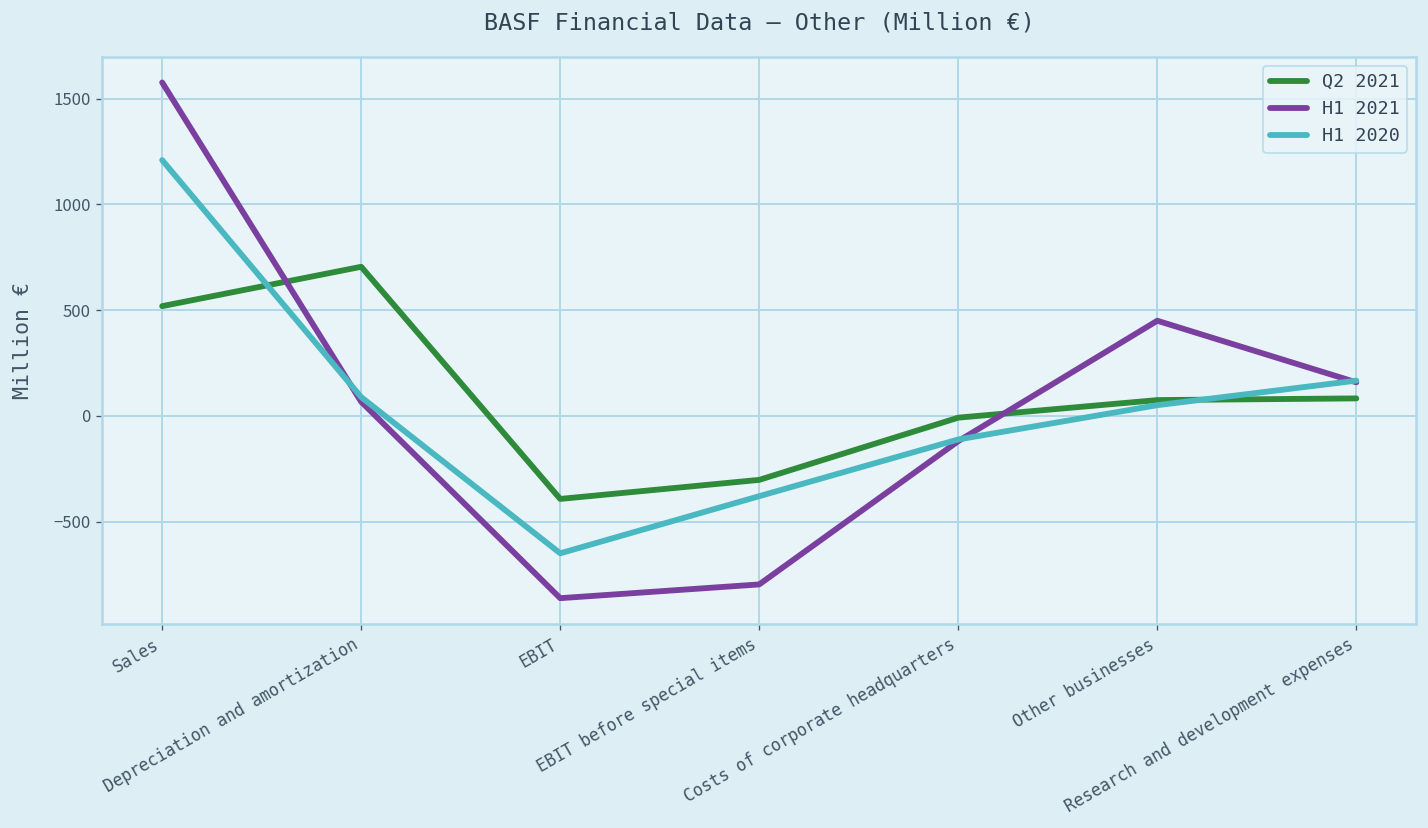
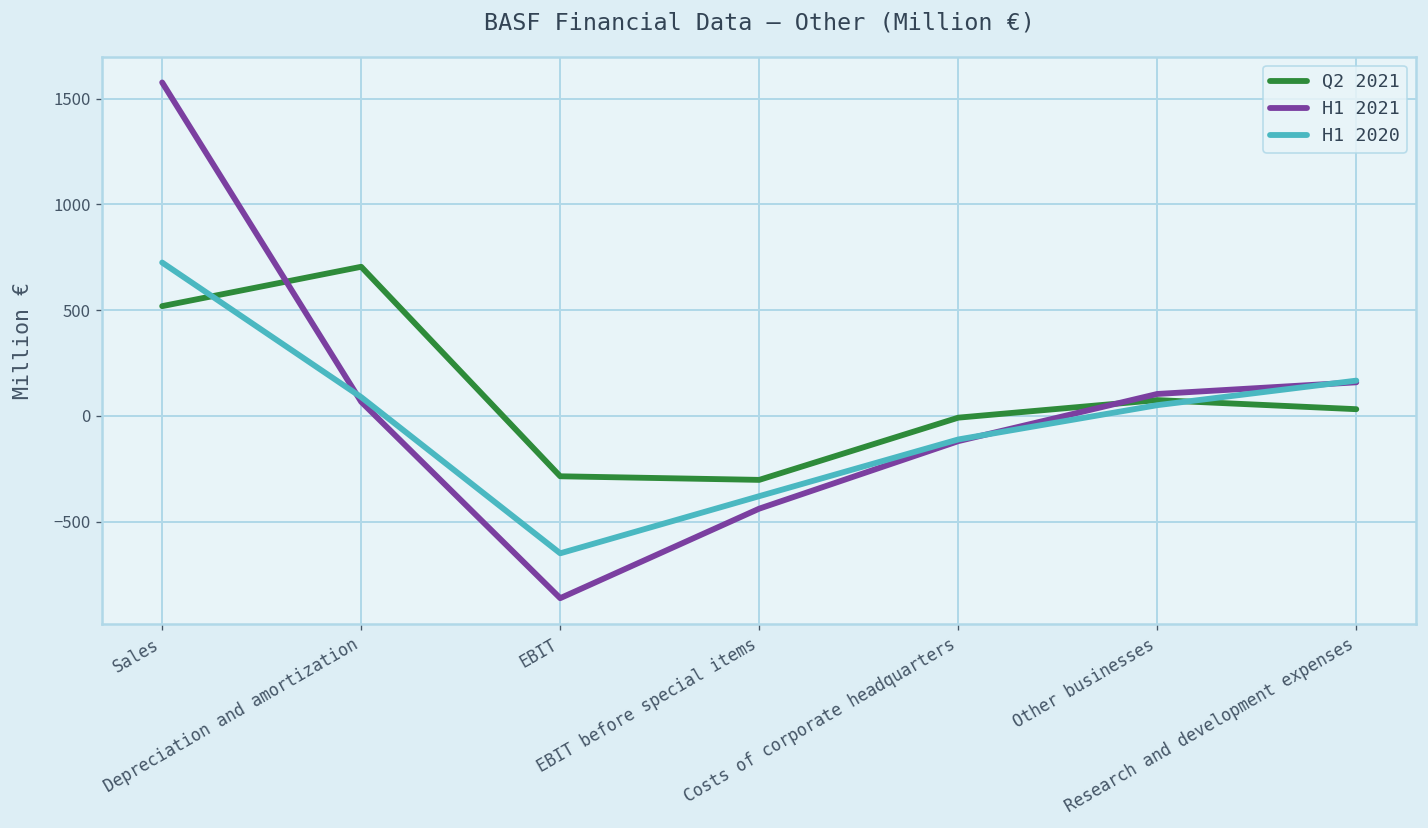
  {
    "Q2 2021": {
      "Sales": 520,
      "Depreciation and amortization": 710,
-     "EBIT": -390,
+     "EBIT": -290,
      "EBIT before special items": -300,
      "Costs of corporate headquarters": -10,
      "Other businesses": 80,
-     "Research and development expenses": 80
+     "Research and development expenses": 30
    },
    "H1 2021": {
      "Sales": 1580,
      "Depreciation and amortization": 70,
      "EBIT": -860,
-     "EBIT before special items": -800,
-     "Other businesses": 450
+     "EBIT before special items": -440,
+     "Other businesses": 100
    },
    "H1 2020": {
-     "Sales": 1210,
+     "Sales": 730,
      "Depreciation and amortization": 90,
      "EBIT": -650,
      "EBIT before special items": -380,
      "Other businesses": 50
    }
  }
